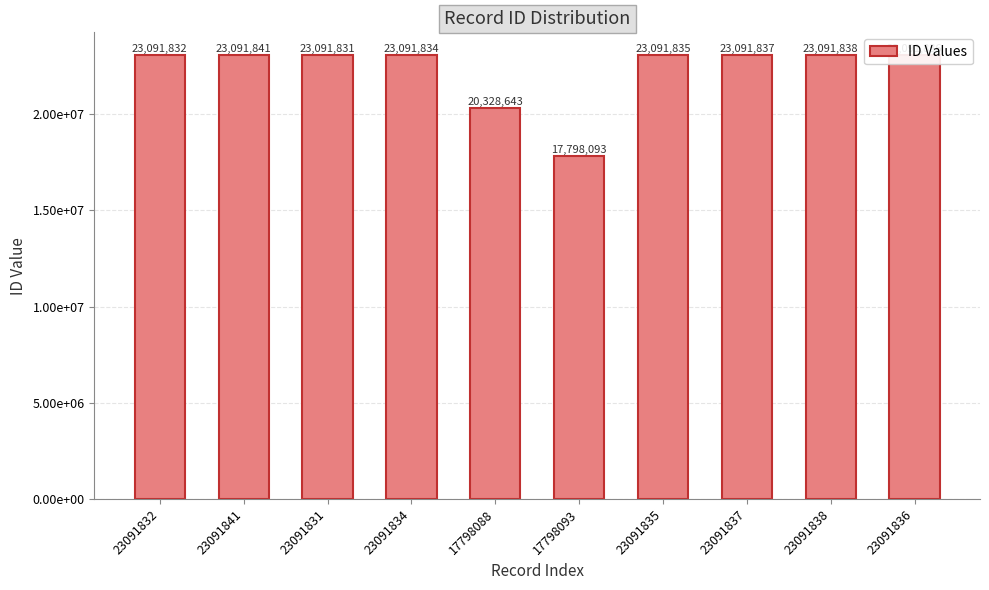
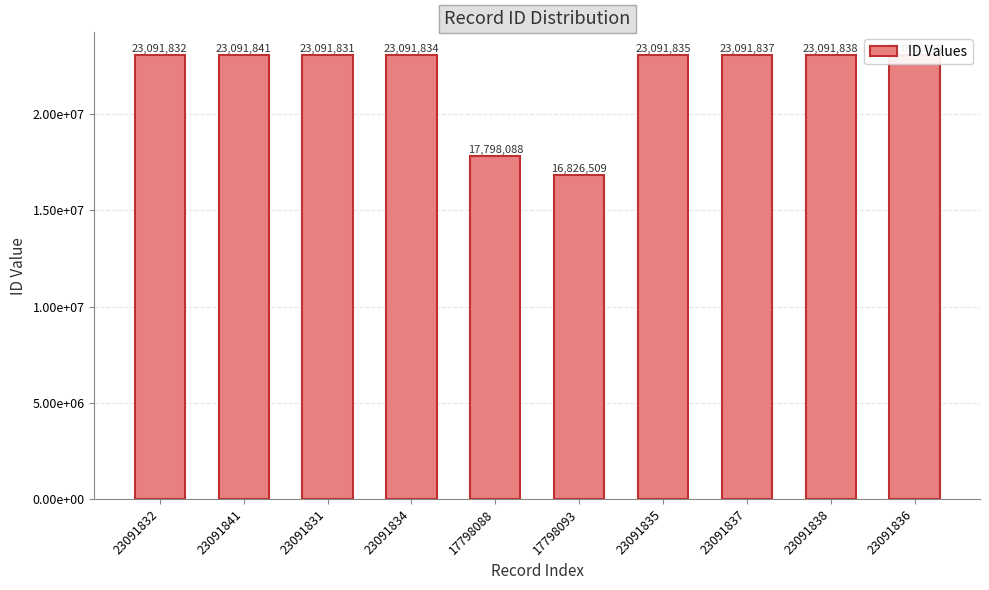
  {
    "23091832": "23,091,832",
    "23091841": "23,091,841",
    "23091831": "23,091,831",
    "23091834": "23,091,834",
-   "17798088": "20,328,643",
-   "17798093": "17,798,093",
+   "17798088": "17,798,088",
+   "17798093": "16,826,509",
    "23091835": "23,091,835",
    "23091837": "23,091,837",
    "23091838": "23,091,838"
  }
